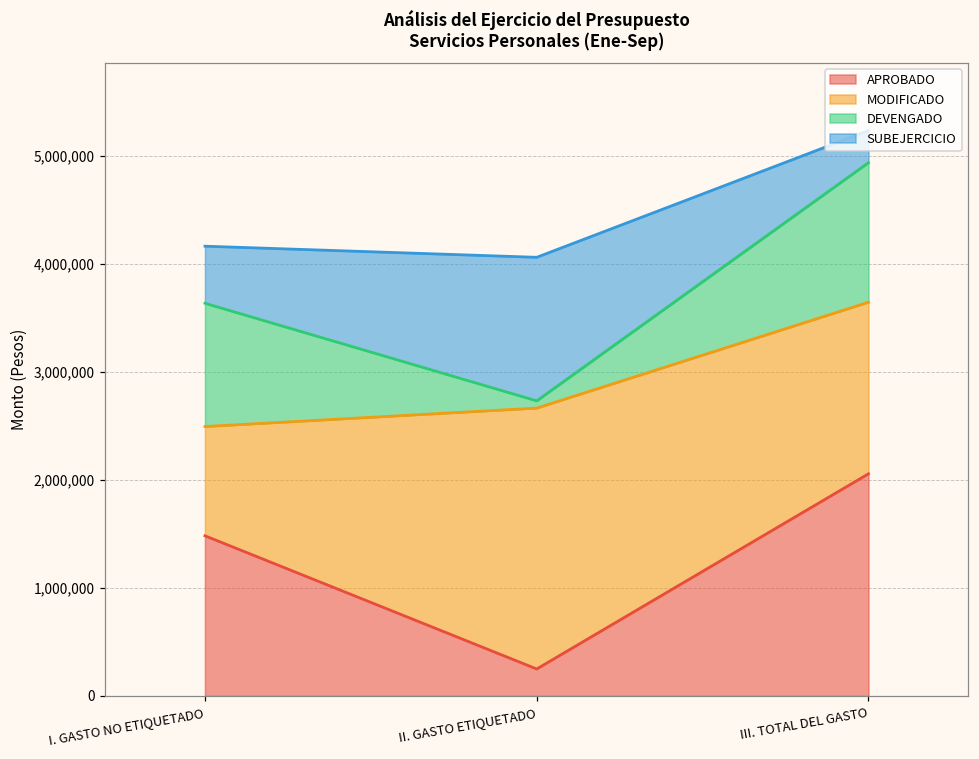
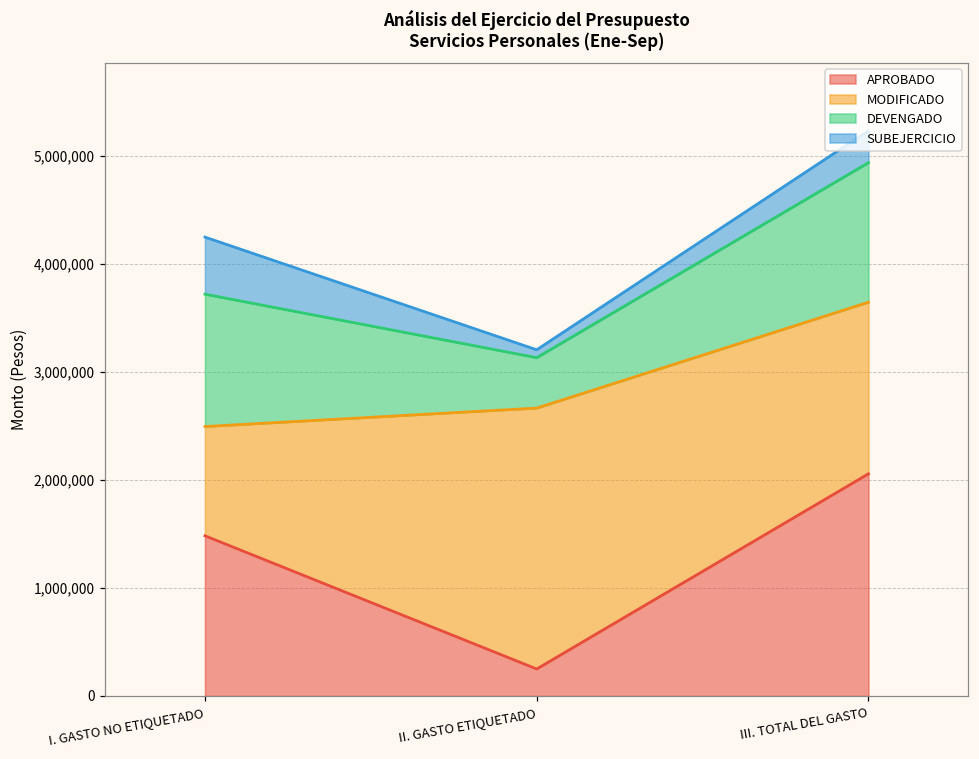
  {
    "APROBADO": {
      "I. GASTO NO ETIQUETADO": "1,500,000",
      "II. GASTO ETIQUETADO": "300,000",
      "III. TOTAL DEL GASTO": "2,100,000"
    },
    "MODIFICADO": {
      "I. GASTO NO ETIQUETADO": "1,000,000",
      "II. GASTO ETIQUETADO": "2,400,000",
      "III. TOTAL DEL GASTO": "1,600,000"
    },
    "DEVENGADO": {
-     "I. GASTO NO ETIQUETADO": "1,100,000",
-     "II. GASTO ETIQUETADO": "100,000",
+     "I. GASTO NO ETIQUETADO": "1,200,000",
+     "II. GASTO ETIQUETADO": "500,000",
      "III. TOTAL DEL GASTO": "1,300,000"
    },
    "SUBEJERCICIO": {
      "I. GASTO NO ETIQUETADO": "500,000",
-     "II. GASTO ETIQUETADO": "1,300,000"
+     "II. GASTO ETIQUETADO": "100,000"
    }
  }
